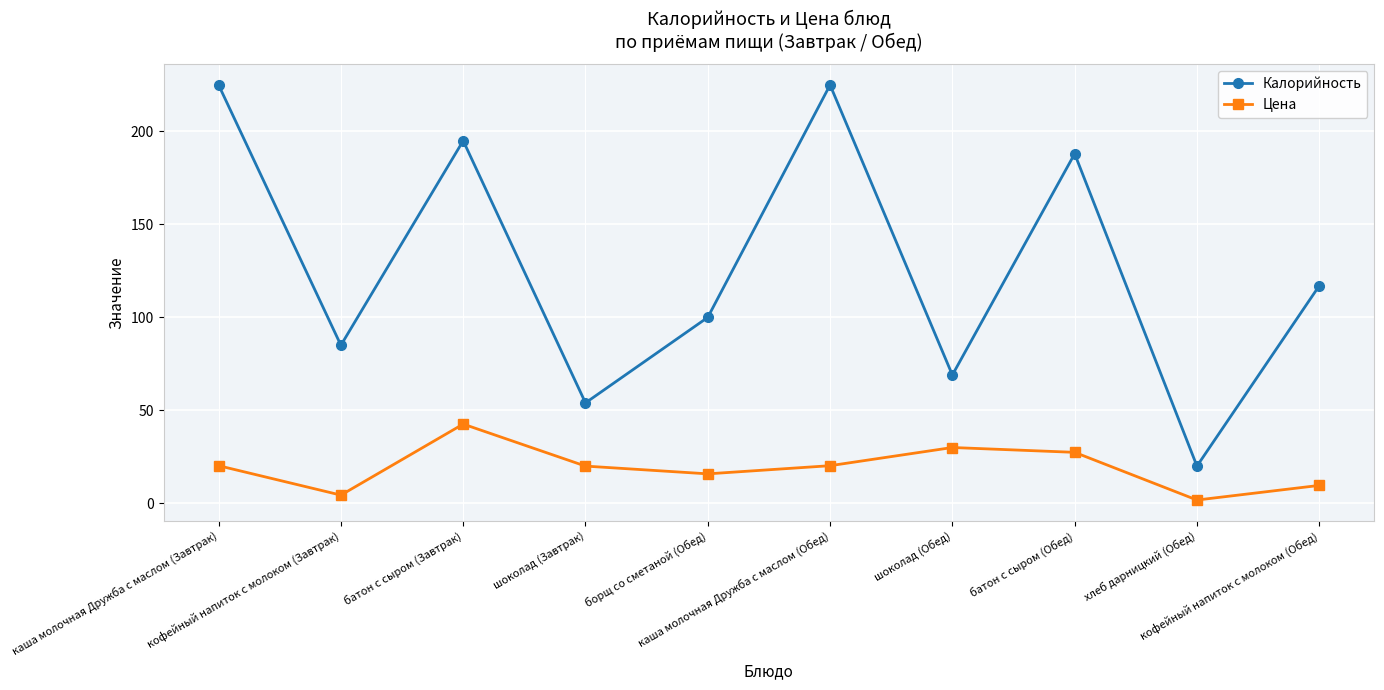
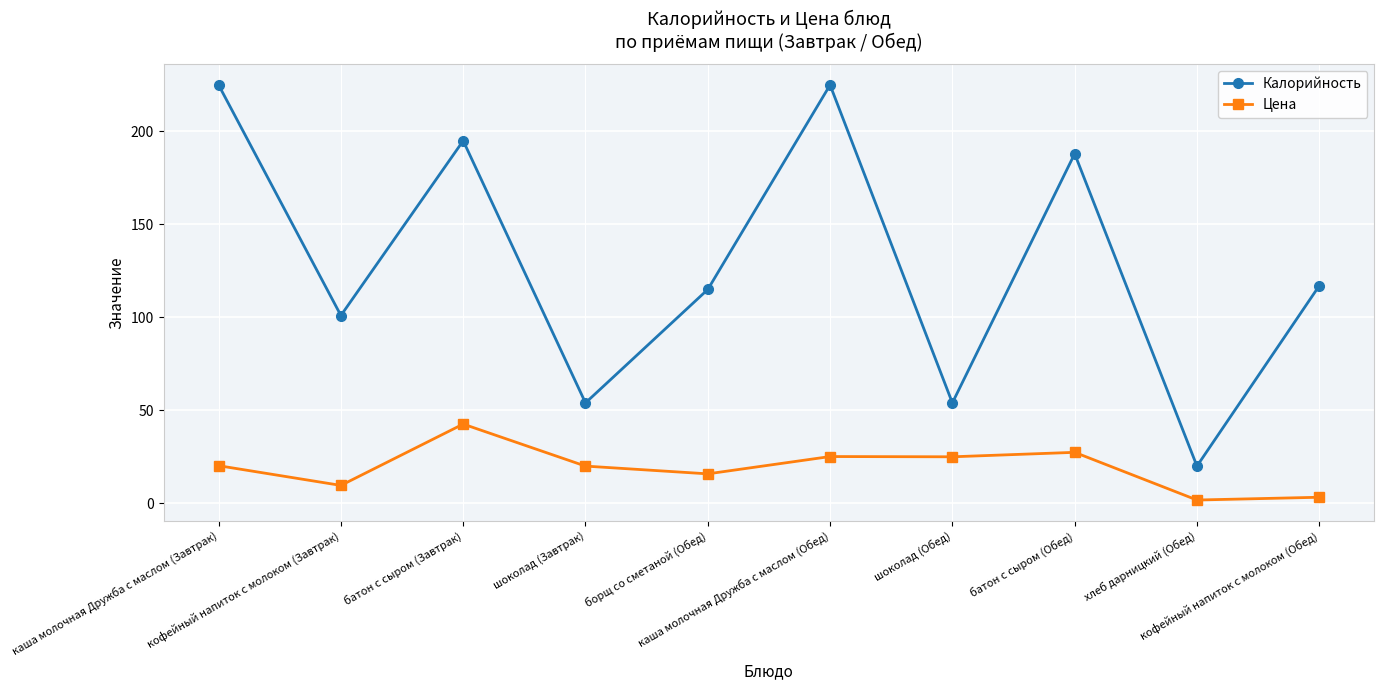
  {
    "Калорийность": {
      "каша молочная Дружба с маслом (Завтрак)": 225,
-     "кофейный напиток с молоком (Завтрак)": 85,
+     "кофейный напиток с молоком (Завтрак)": 101,
      "батон с сыром (Завтрак)": 195,
      "шоколад (Завтрак)": 54,
-     "борщ со сметаной (Обед)": 100,
+     "борщ со сметаной (Обед)": 115,
      "каша молочная Дружба с маслом (Обед)": 225,
-     "шоколад (Обед)": 69,
+     "шоколад (Обед)": 54,
      "батон с сыром (Обед)": 188,
      "хлеб дарницкий (Обед)": 20,
      "кофейный напиток с молоком (Обед)": 117
    },
    "Цена": {
      "каша молочная Дружба с маслом (Завтрак)": 20,
-     "кофейный напиток с молоком (Завтрак)": 4,
+     "кофейный напиток с молоком (Завтрак)": 10,
      "батон с сыром (Завтрак)": 43,
      "шоколад (Завтрак)": 20,
      "борщ со сметаной (Обед)": 16,
-     "каша молочная Дружба с маслом (Обед)": 20,
-     "шоколад (Обед)": 30,
+     "каша молочная Дружба с маслом (Обед)": 25,
+     "шоколад (Обед)": 25,
      "батон с сыром (Обед)": 27,
      "хлеб дарницкий (Обед)": 2,
-     "кофейный напиток с молоком (Обед)": 10
+     "кофейный напиток с молоком (Обед)": 3
    }
  }
